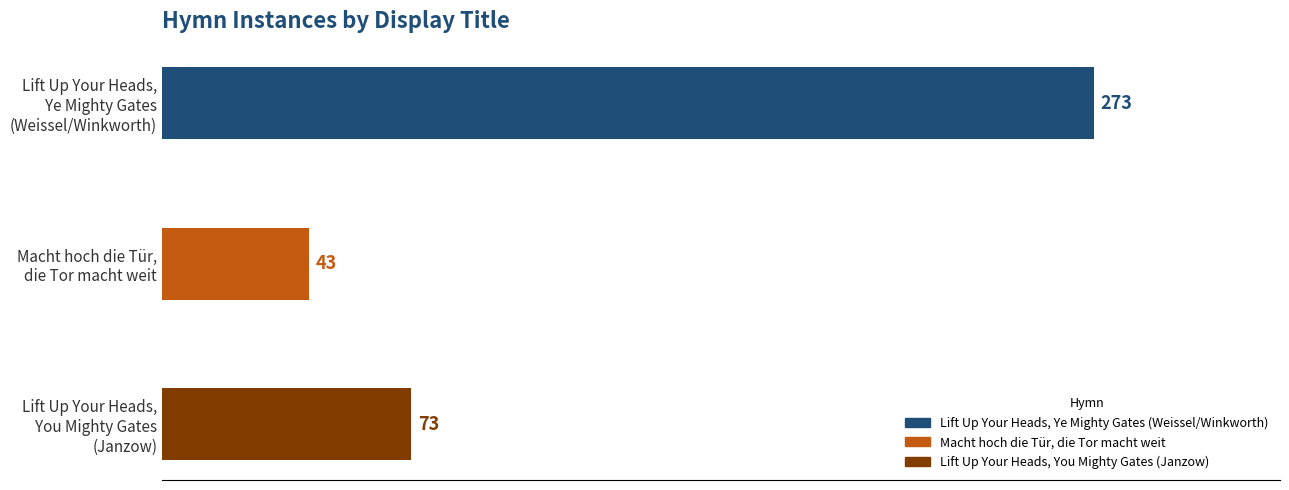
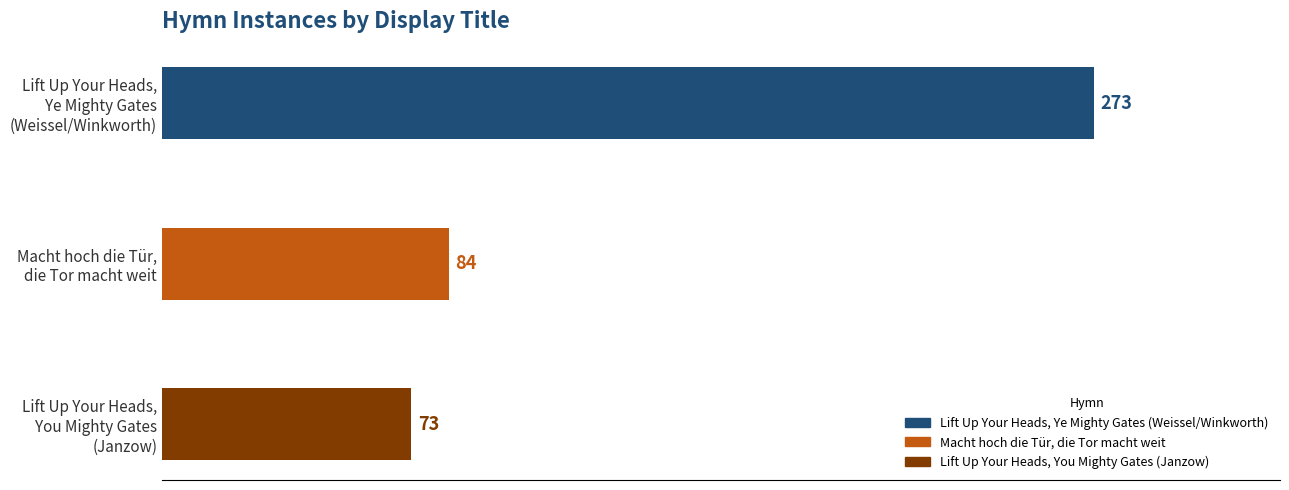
  {
    "Lift Up Your Heads, Ye Mighty Gates (Weissel/Winkworth)": 273,
-   "Macht hoch die Tür, die Tor macht weit": 43,
+   "Macht hoch die Tür, die Tor macht weit": 84,
    "Lift Up Your Heads, You Mighty Gates (Janzow)": 73
  }
